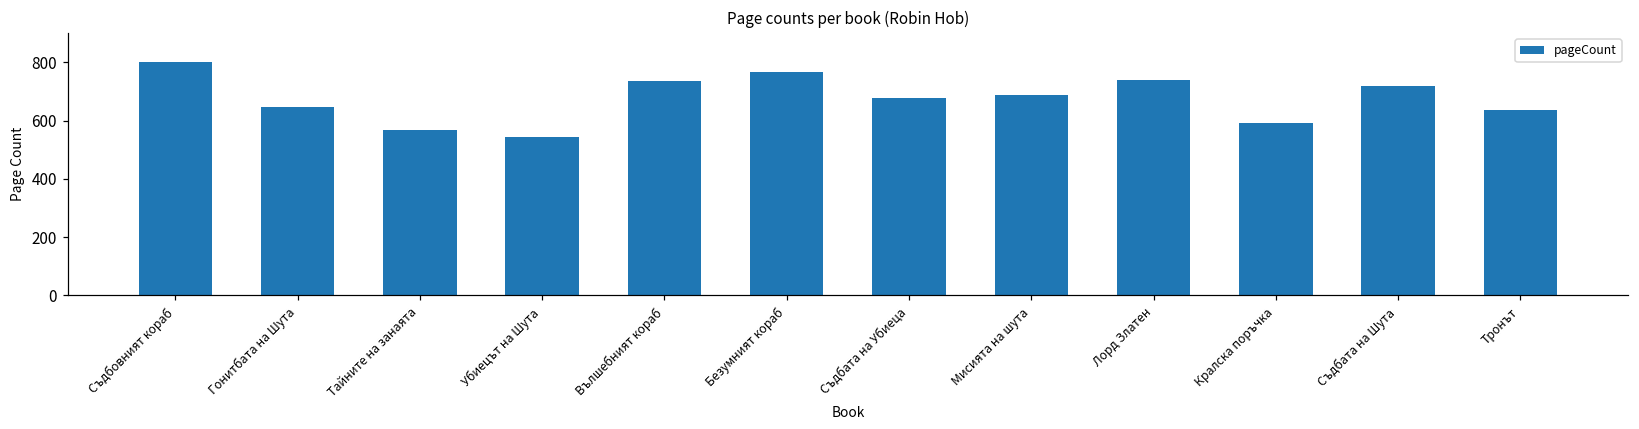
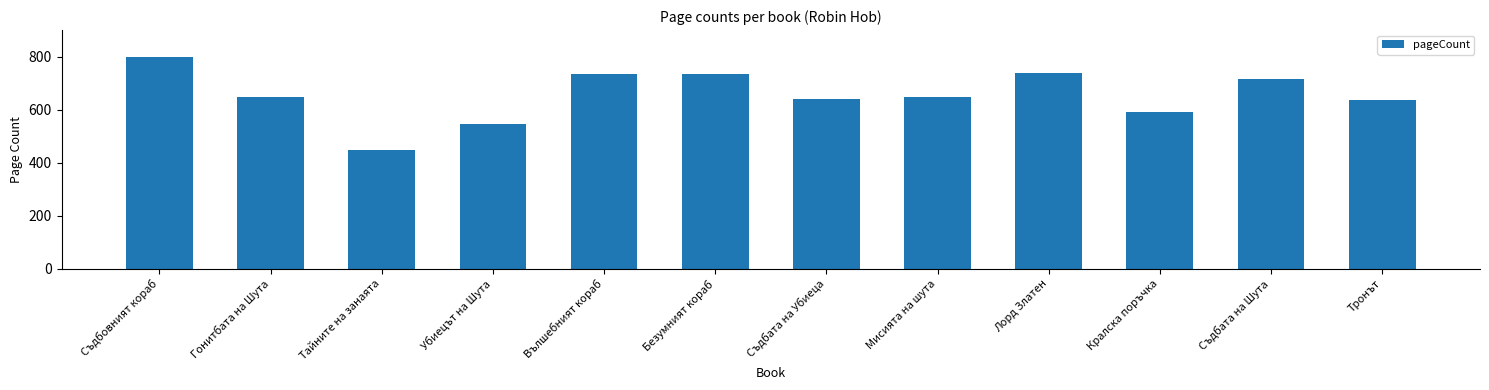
  {
    "Съдбовният кораб": 800,
    "Гонитбата на Шута": 650,
-   "Тайните на занаята": 570,
+   "Тайните на занаята": 450,
    "Убиецът на Шута": 540,
    "Вълшебният кораб": 740,
-   "Безумният кораб": 770,
-   "Съдбата на Убиеца": 680,
-   "Мисията на шута": 690,
+   "Безумният кораб": 730,
+   "Съдбата на Убиеца": 640,
+   "Мисията на шута": 650,
    "Лорд Златен": 740,
    "Кралска поръчка": 590,
    "Съдбата на Шута": 720,
    "Тронът": 640
  }
